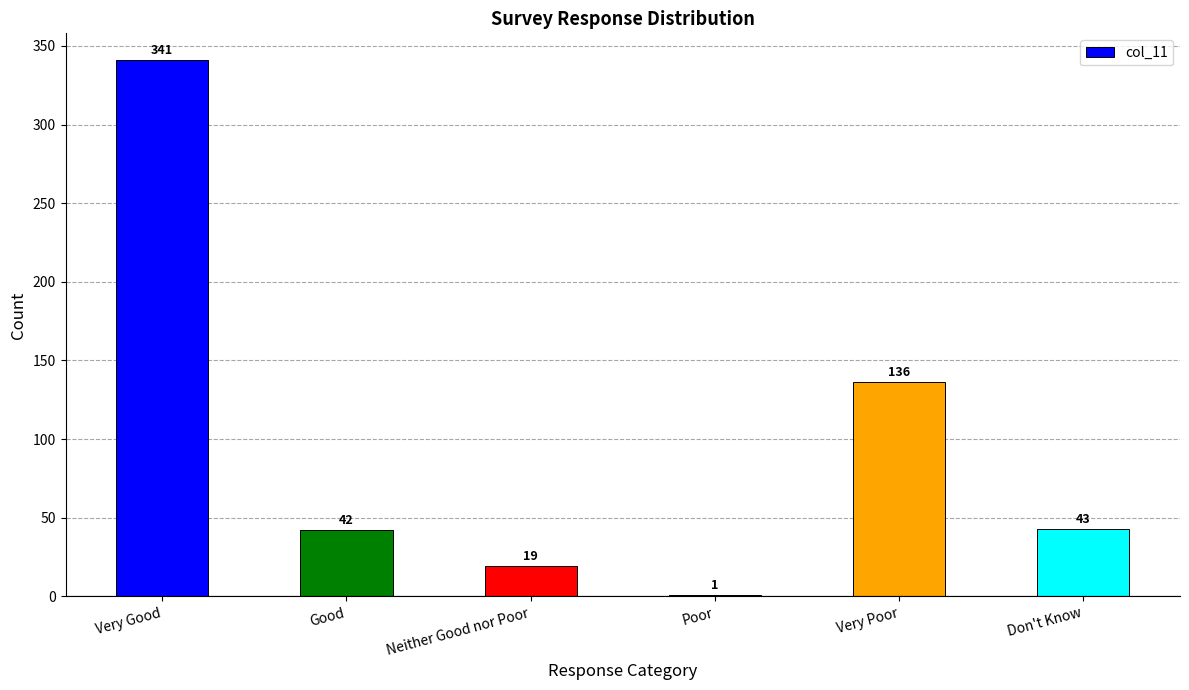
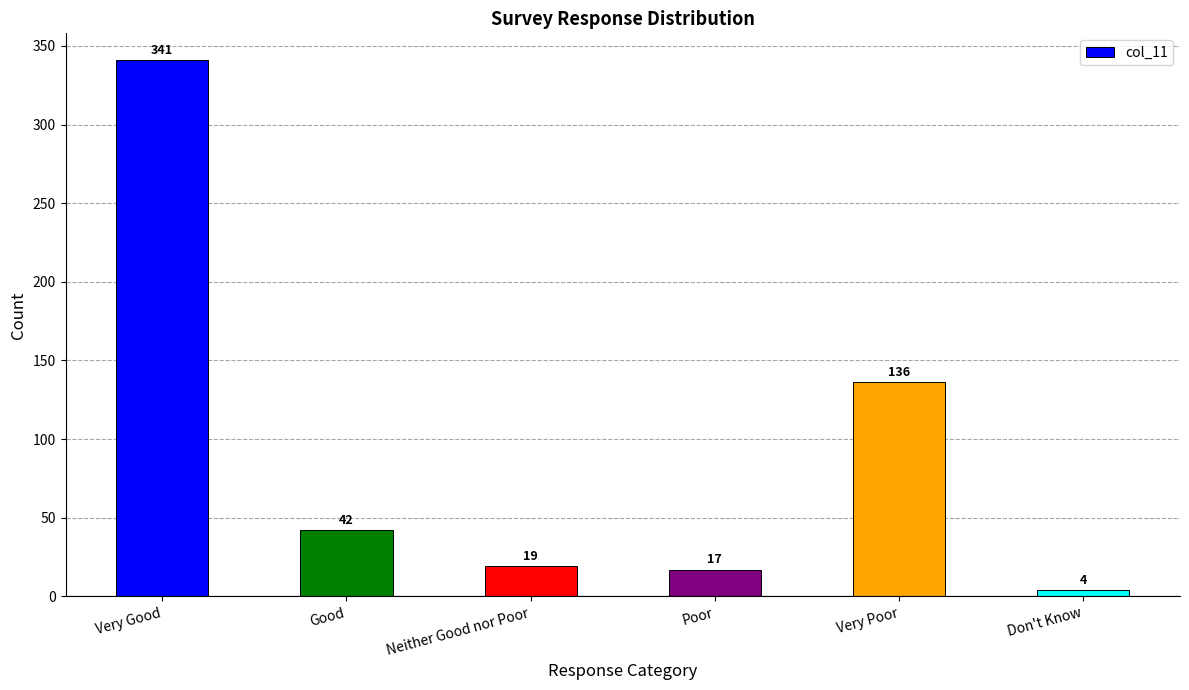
  {
    "Very Good": 341,
    "Good": 42,
    "Neither Good nor Poor": 19,
-   "Poor": 1,
+   "Poor": 17,
    "Very Poor": 136,
-   "Don't Know": 43
+   "Don't Know": 4
  }
